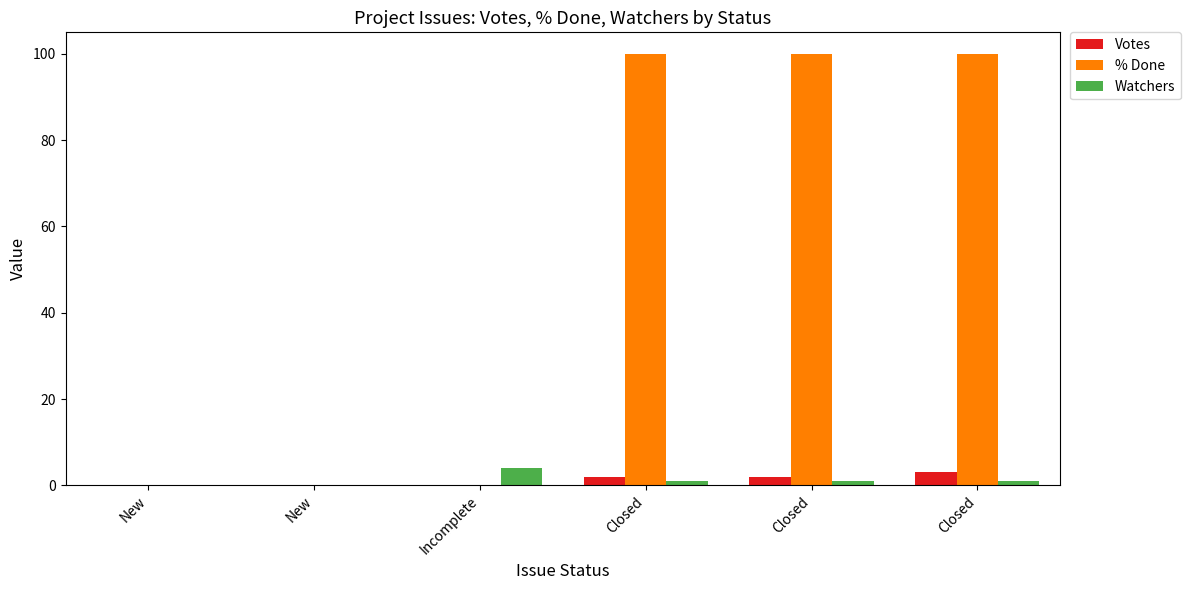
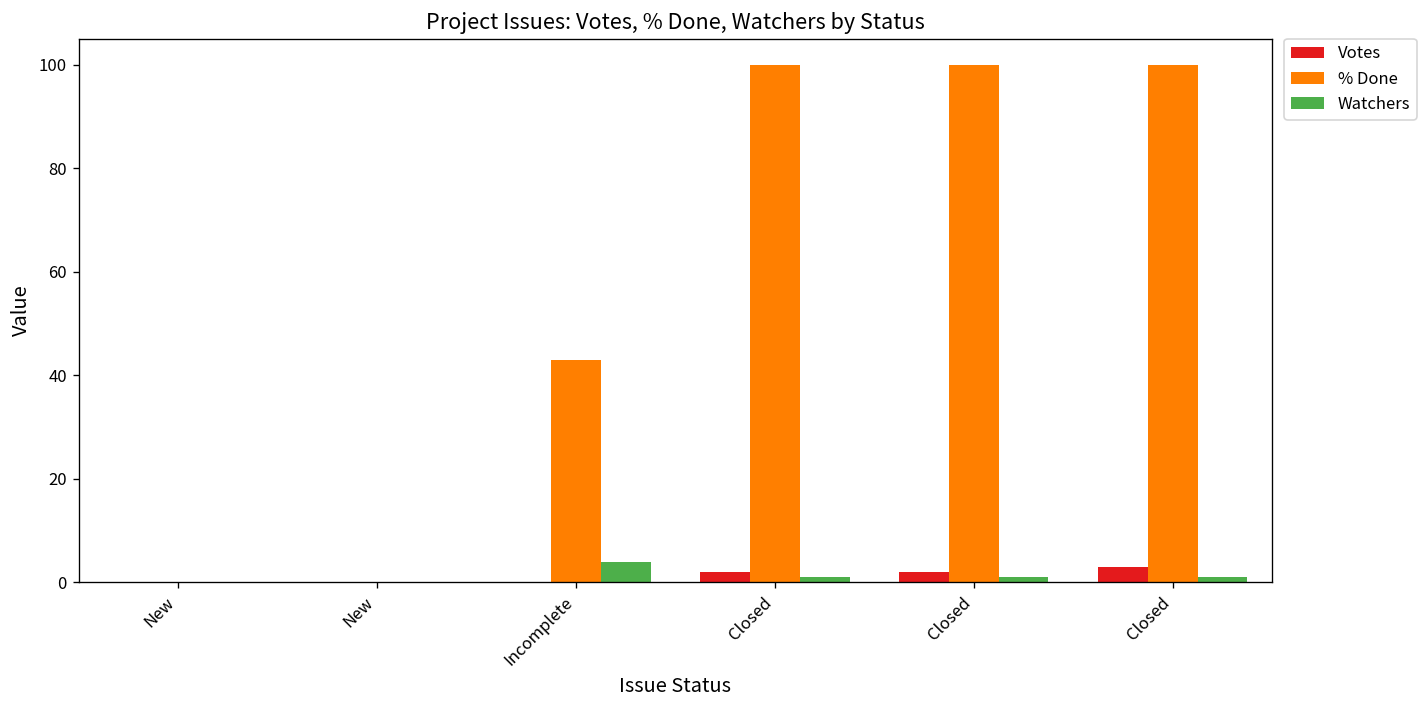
  {
    "Votes": {
      "Incomplete": 0
    },
    "% Done": {
-     "Incomplete": 0
+     "Incomplete": 43
    },
    "Watchers": {
      "Incomplete": 4
    }
  }
